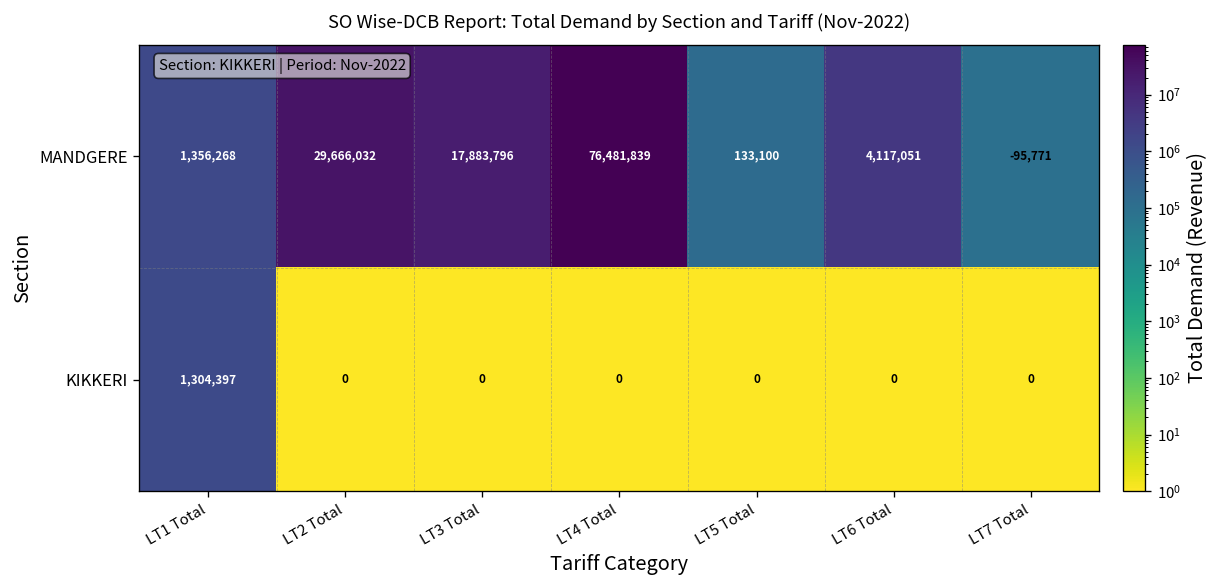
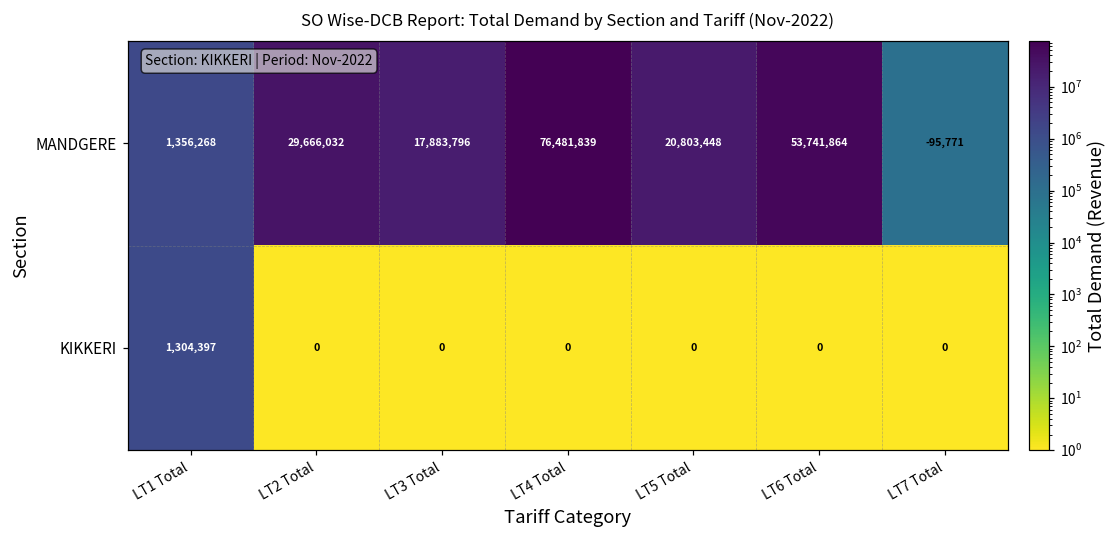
  {
    "MANDGERE": {
      "LT1 Total": "1,356,268",
      "LT2 Total": "29,666,032",
      "LT3 Total": "17,883,796",
      "LT4 Total": "76,481,839",
-     "LT5 Total": "133,100",
-     "LT6 Total": "4,117,051",
+     "LT5 Total": "20,803,448",
+     "LT6 Total": "53,741,864",
      "LT7 Total": "-95,771"
    },
    "KIKKERI": {
      "LT1 Total": "1,304,397",
      "LT2 Total": "0",
      "LT3 Total": "0",
      "LT4 Total": "0",
      "LT5 Total": "0",
      "LT6 Total": "0",
      "LT7 Total": "0"
    }
  }
